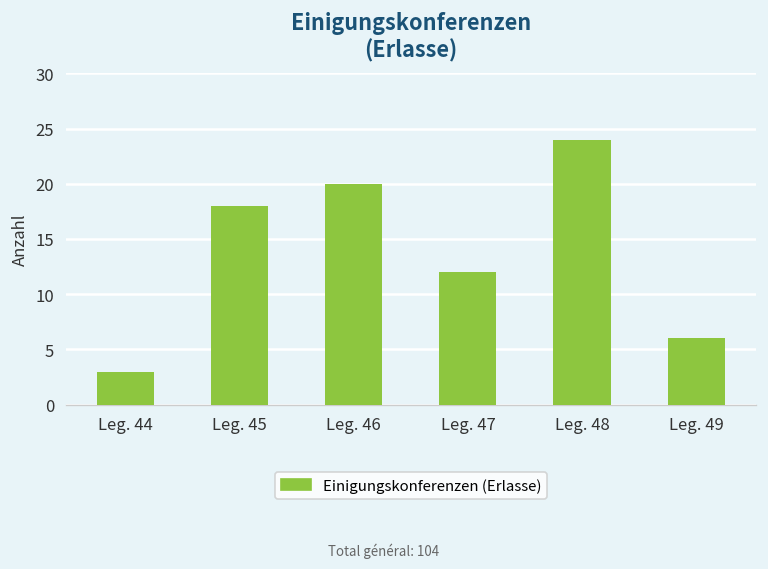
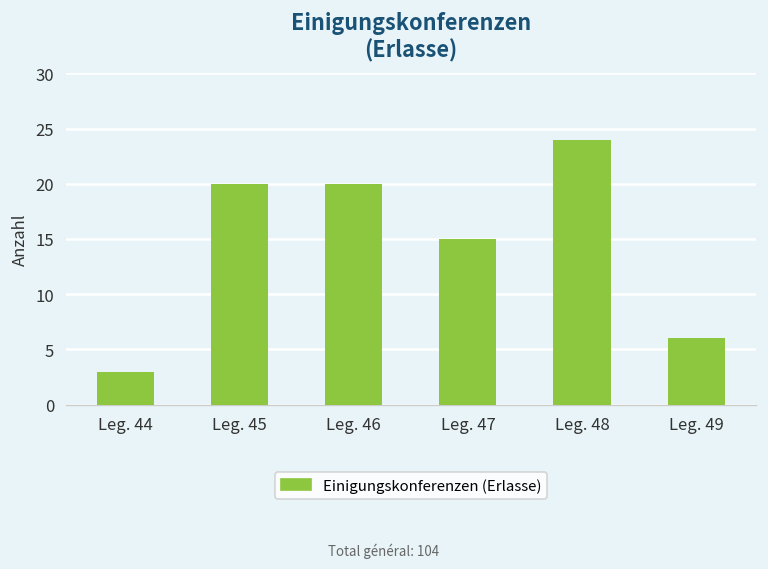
  {
    "Leg. 44": 3,
-   "Leg. 45": 18,
+   "Leg. 45": 20,
    "Leg. 46": 20,
-   "Leg. 47": 12,
+   "Leg. 47": 15,
    "Leg. 48": 24,
    "Leg. 49": 6
  }
